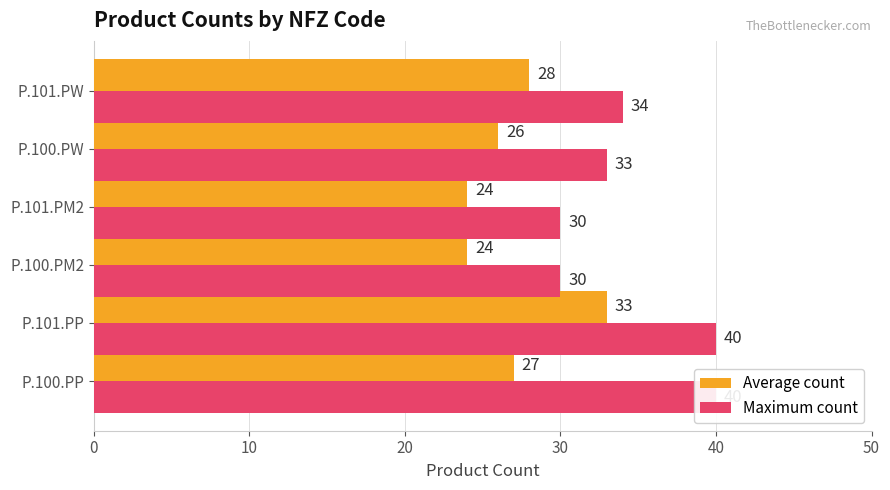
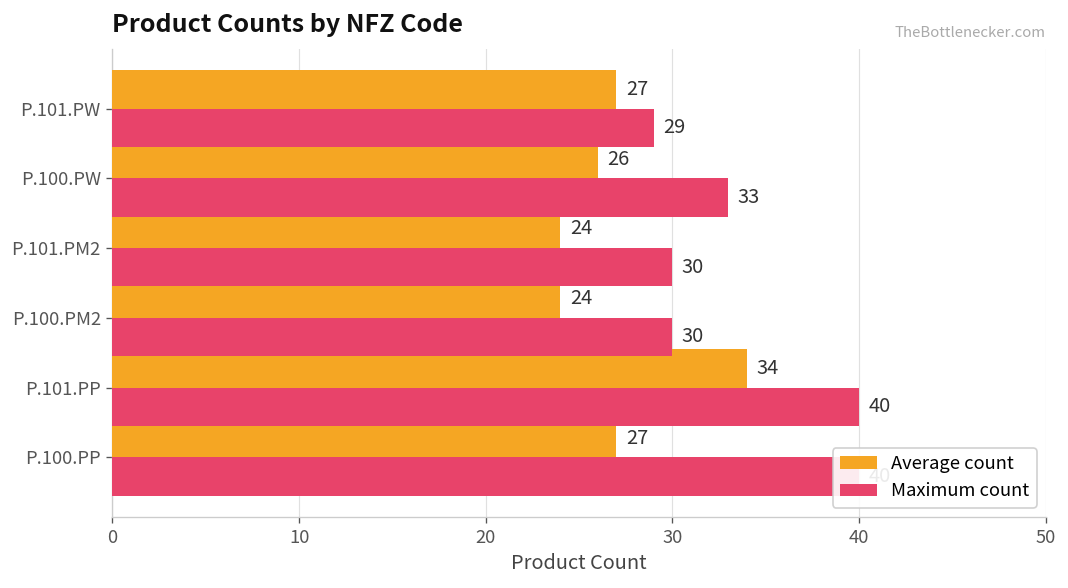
  {
    "Average count": {
-     "P.101.PW": 28,
+     "P.101.PW": 27,
      "P.100.PW": 26,
      "P.101.PM2": 24,
      "P.100.PM2": 24,
-     "P.101.PP": 33,
+     "P.101.PP": 34,
      "P.100.PP": 27
    },
    "Maximum count": {
-     "P.101.PW": 34,
+     "P.101.PW": 29,
      "P.100.PW": 33,
      "P.101.PM2": 30,
      "P.100.PM2": 30,
      "P.101.PP": 40
    }
  }
